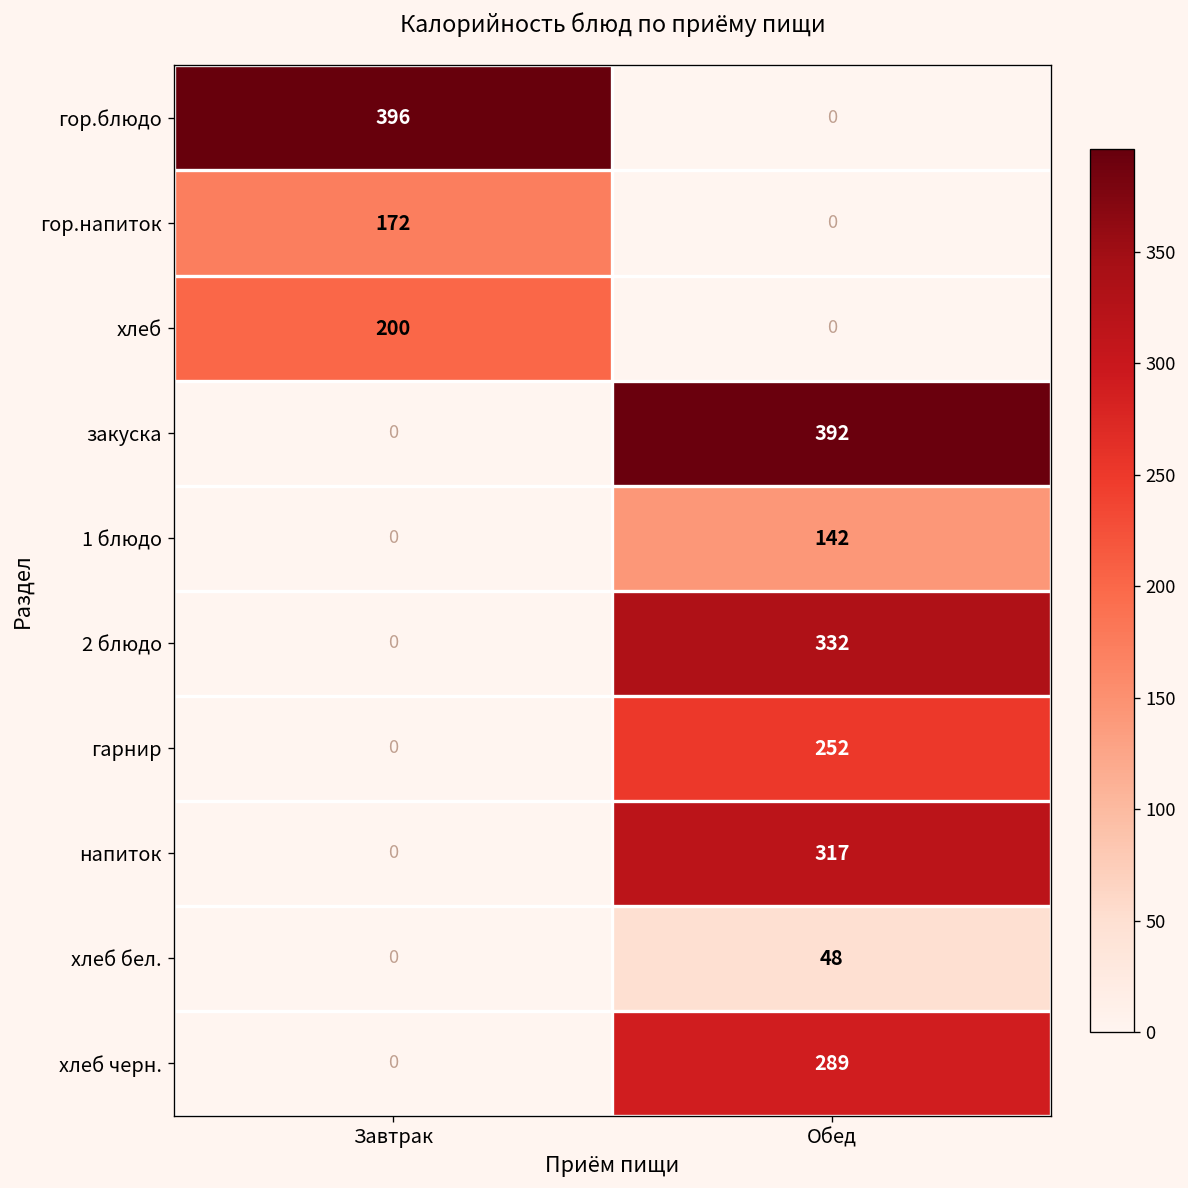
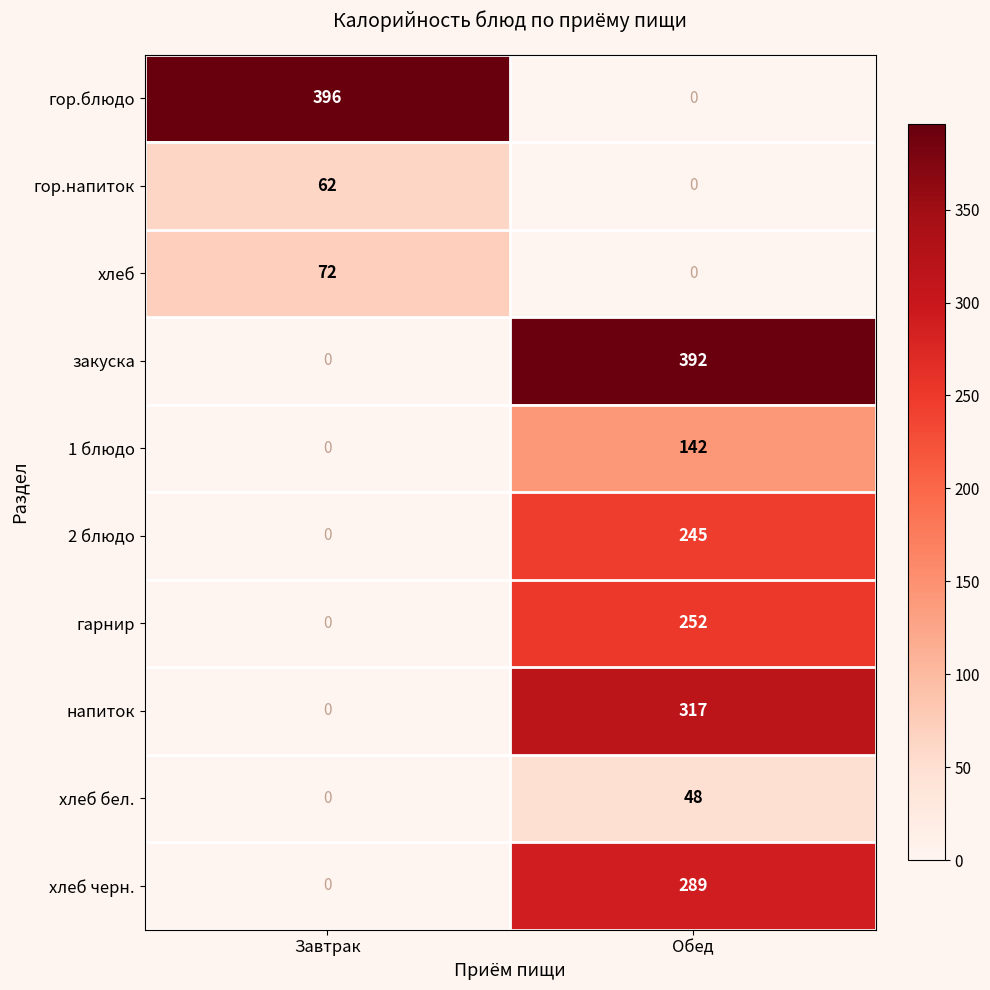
  {
    "гор.блюдо": {
      "Завтрак": 396,
      "Обед": 0
    },
    "гор.напиток": {
-     "Завтрак": 172,
+     "Завтрак": 62,
      "Обед": 0
    },
    "хлеб": {
-     "Завтрак": 200,
+     "Завтрак": 72,
      "Обед": 0
    },
    "закуска": {
      "Завтрак": 0,
      "Обед": 392
    },
    "1 блюдо": {
      "Завтрак": 0,
      "Обед": 142
    },
    "2 блюдо": {
      "Завтрак": 0,
-     "Обед": 332
+     "Обед": 245
    },
    "гарнир": {
      "Завтрак": 0,
      "Обед": 252
    },
    "напиток": {
      "Завтрак": 0,
      "Обед": 317
    },
    "хлеб бел.": {
      "Завтрак": 0,
      "Обед": 48
    },
    "хлеб черн.": {
      "Завтрак": 0,
      "Обед": 289
    }
  }
